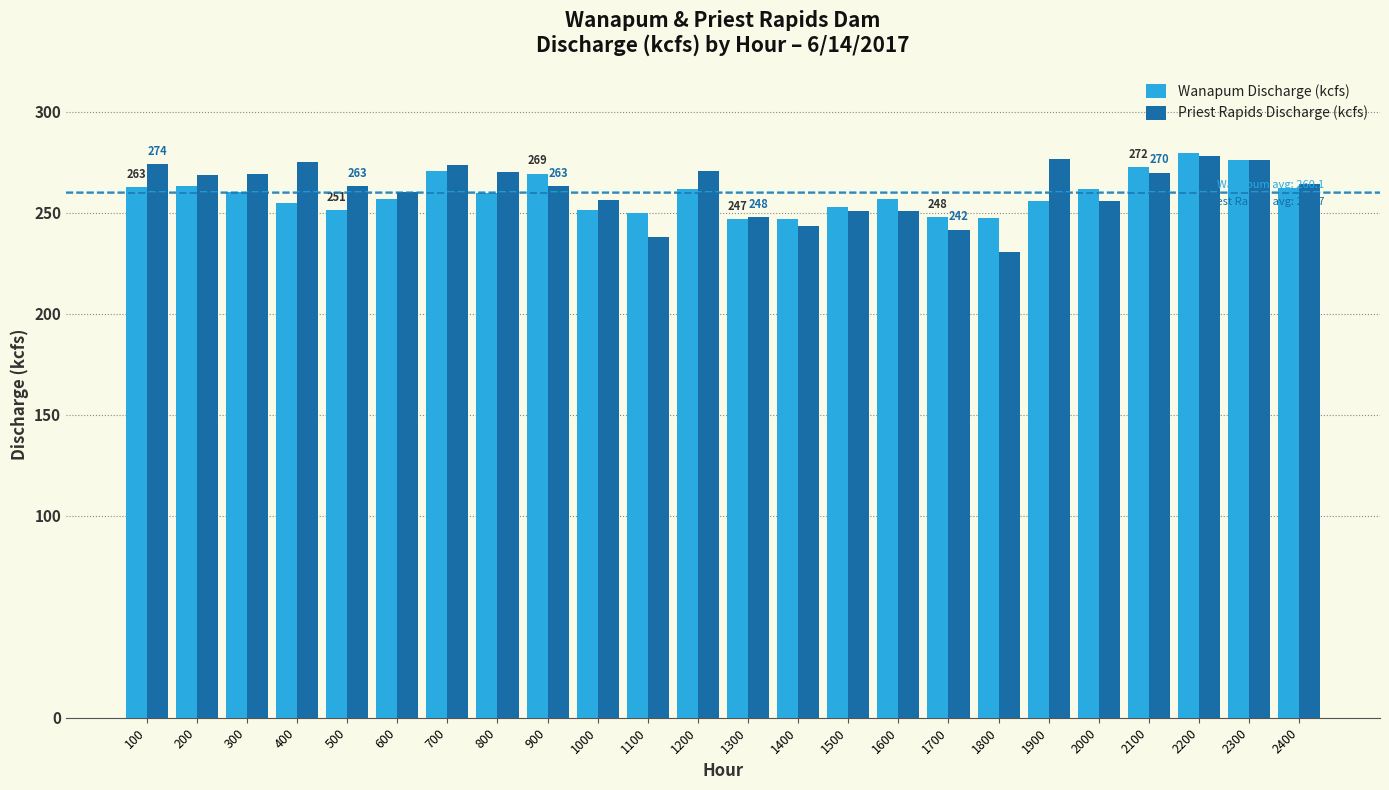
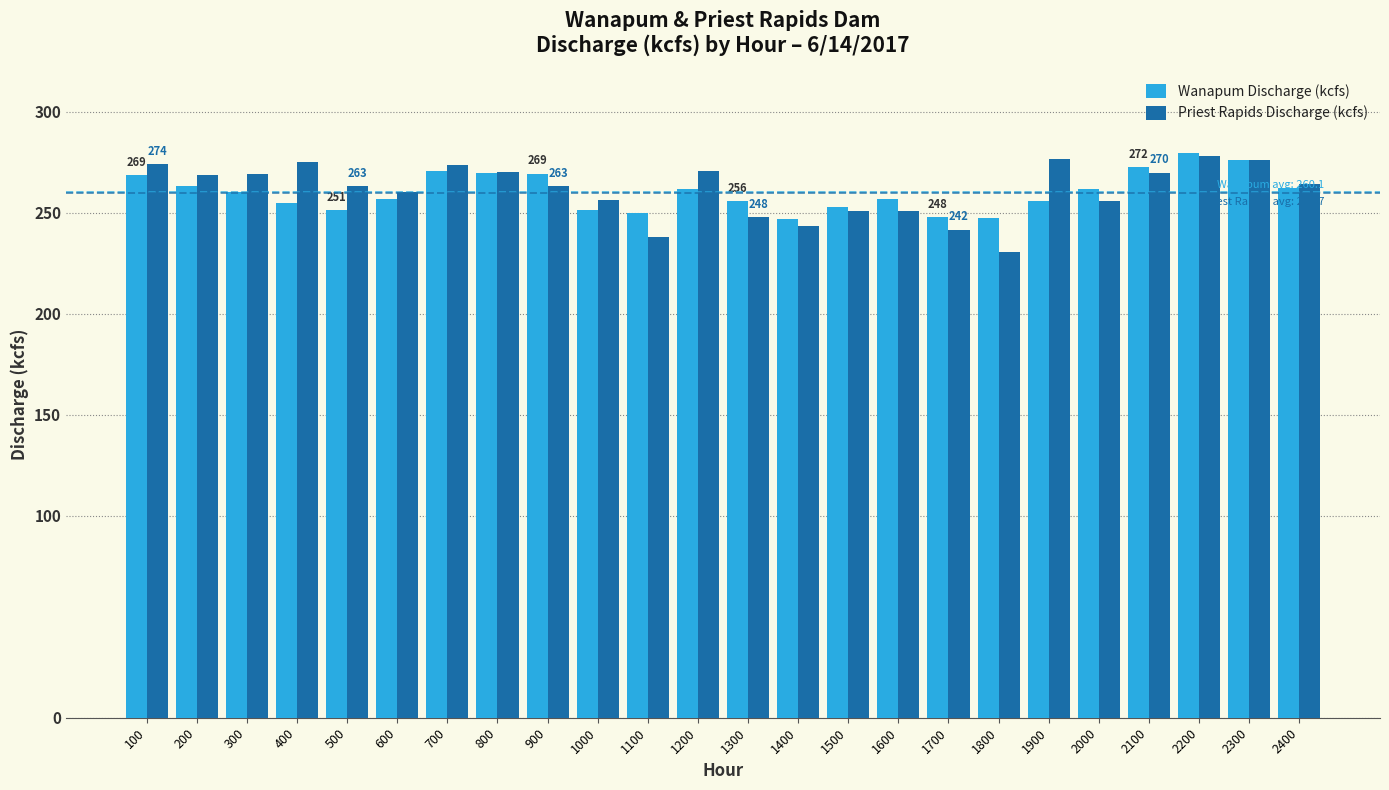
  {
    "Wanapum Discharge (kcfs)": {
-     "100": 263,
+     "100": 269,
      "500": 251,
-     "800": 260,
+     "800": 270,
      "900": 269,
-     "1300": 247,
+     "1300": 256,
      "1700": 248,
      "2100": 272
    },
    "Priest Rapids Discharge (kcfs)": {
      "100": 274,
      "500": 263,
      "900": 263,
      "1300": 248,
      "1700": 242,
      "2100": 270
    }
  }
